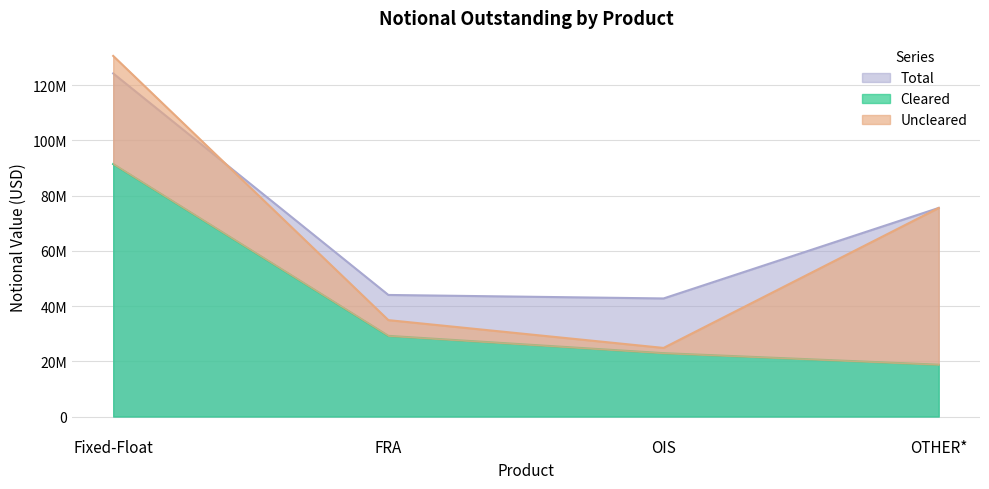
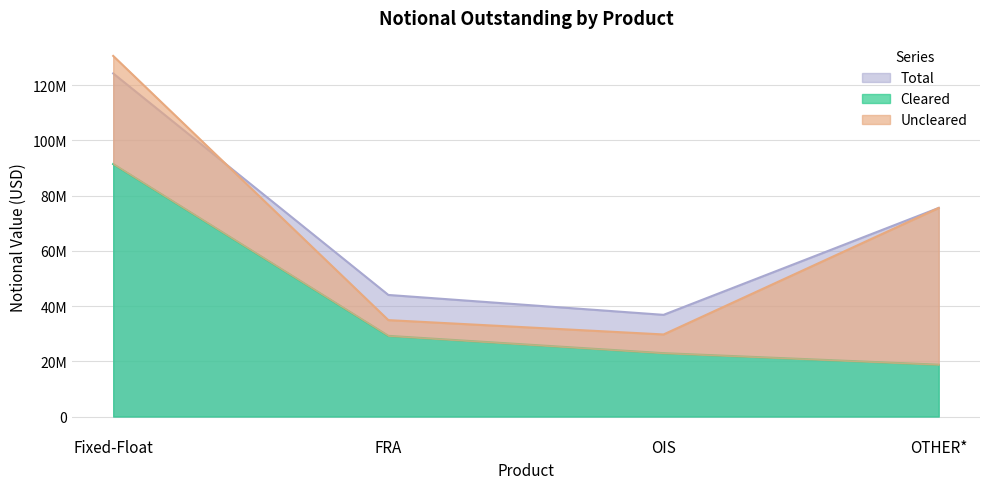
  {
    "Total": {
      "Fixed-Float": 124000000,
      "FRA": 44000000,
-     "OIS": 43000000
+     "OIS": 37000000
    },
    "Cleared": {
      "Fixed-Float": 91000000,
      "FRA": 29000000,
      "OIS": 23000000,
      "OTHER*": 19000000
    },
    "Uncleared": {
      "Fixed-Float": 39000000,
      "FRA": 6000000,
-     "OIS": 2000000
+     "OIS": 7000000
    }
  }
